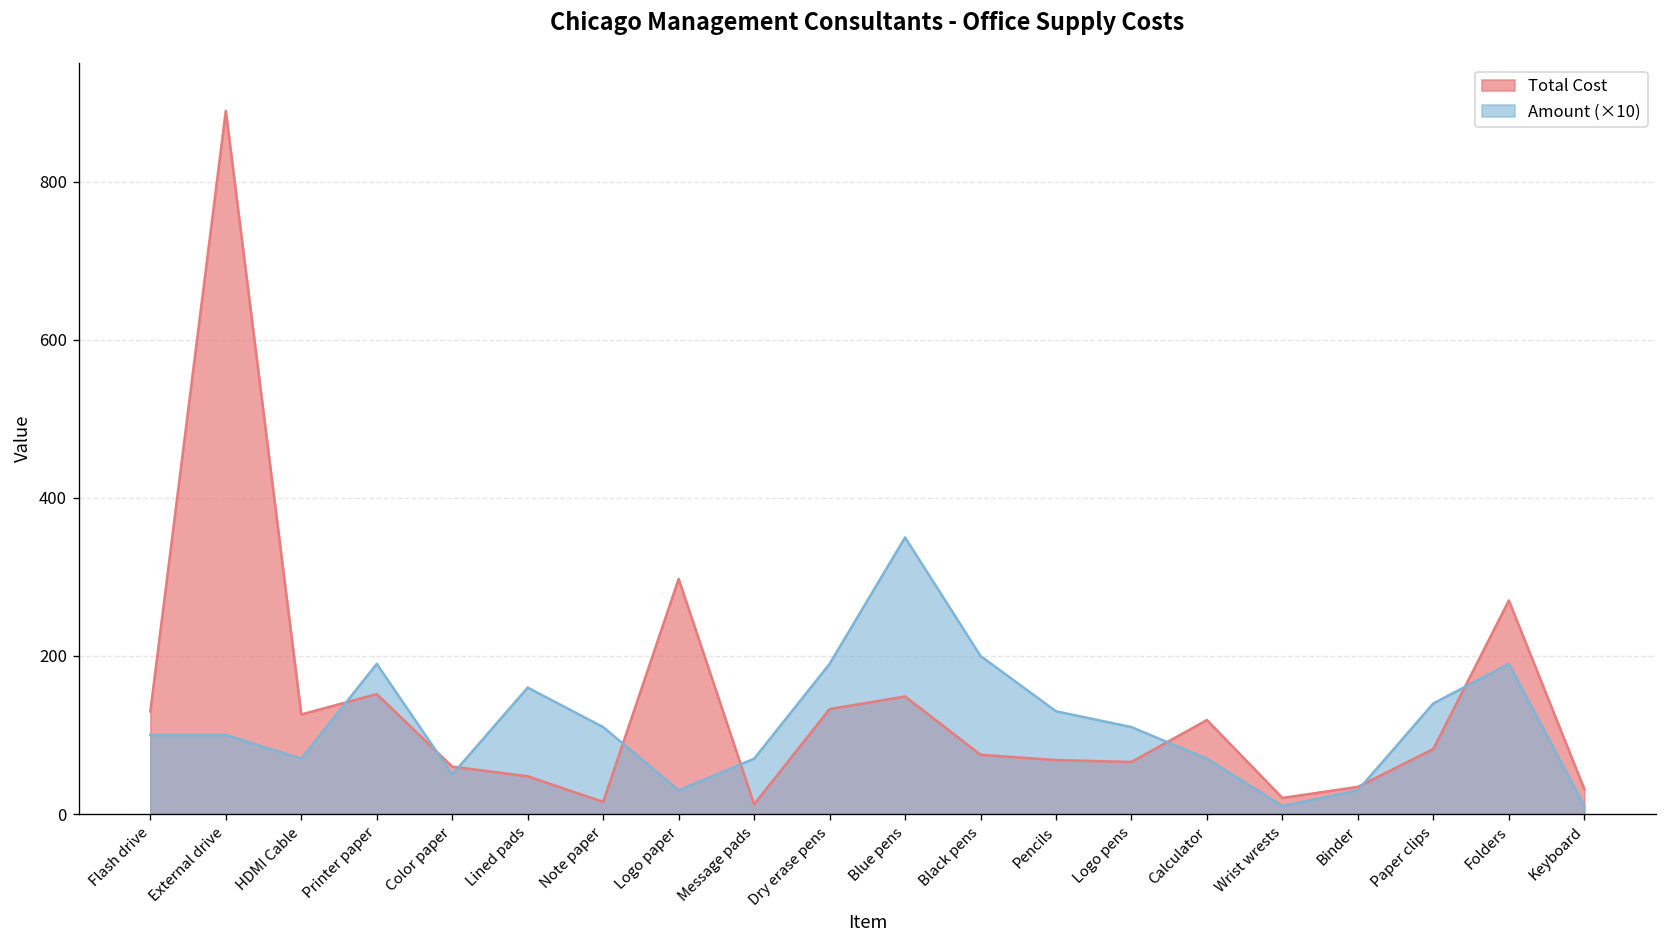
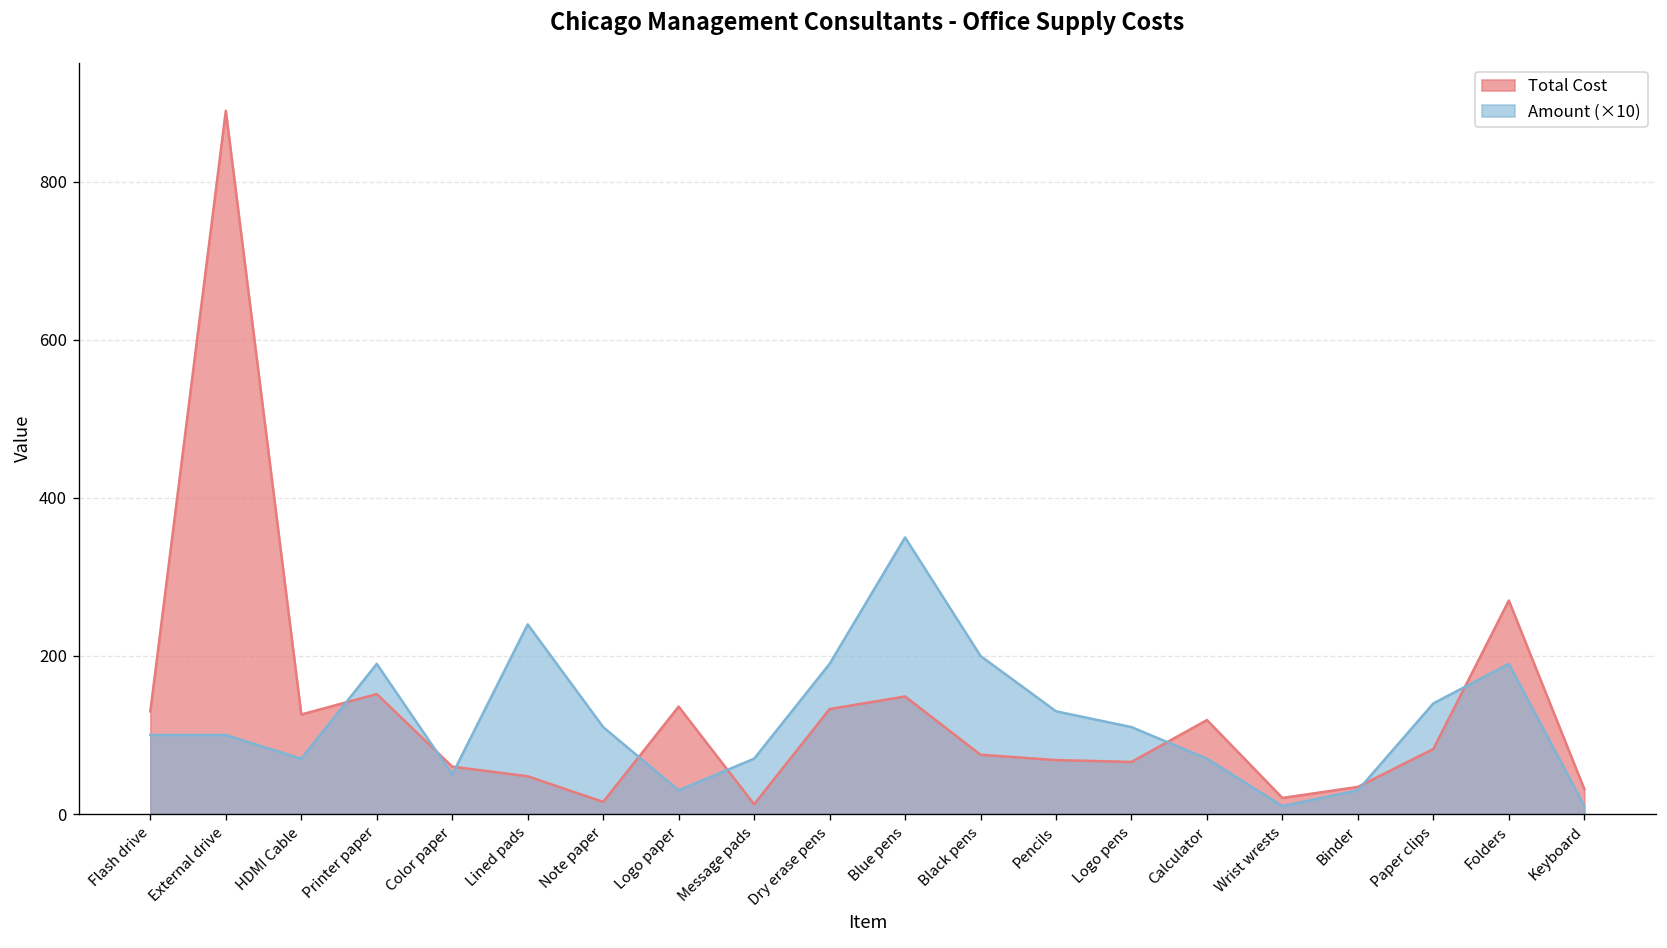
  {
    "Total Cost": {
      "Flash drive": 130,
      "External drive": 890,
      "HDMI Cable": 130,
      "Printer paper": 150,
      "Color paper": 60,
      "Lined pads": 50,
      "Note paper": 20,
-     "Logo paper": 300,
+     "Logo paper": 140,
      "Message pads": 10,
      "Dry erase pens": 130,
      "Blue pens": 150,
      "Black pens": 80,
      "Pencils": 70,
      "Logo pens": 70,
      "Calculator": 120,
      "Wrist wrests": 20,
      "Binder": 30,
      "Paper clips": 80,
      "Folders": 270,
      "Keyboard": 30
    },
    "Amount (×10)": {
      "Flash drive": 100,
      "External drive": 100,
      "HDMI Cable": 70,
      "Printer paper": 190,
      "Color paper": 50,
-     "Lined pads": 160,
+     "Lined pads": 240,
      "Note paper": 110,
      "Logo paper": 30,
      "Message pads": 70,
      "Dry erase pens": 190,
      "Blue pens": 350,
      "Black pens": 200,
      "Pencils": 130,
      "Logo pens": 110,
      "Calculator": 70,
      "Wrist wrests": 10,
      "Binder": 30,
      "Paper clips": 140,
      "Folders": 190,
      "Keyboard": 10
    }
  }
